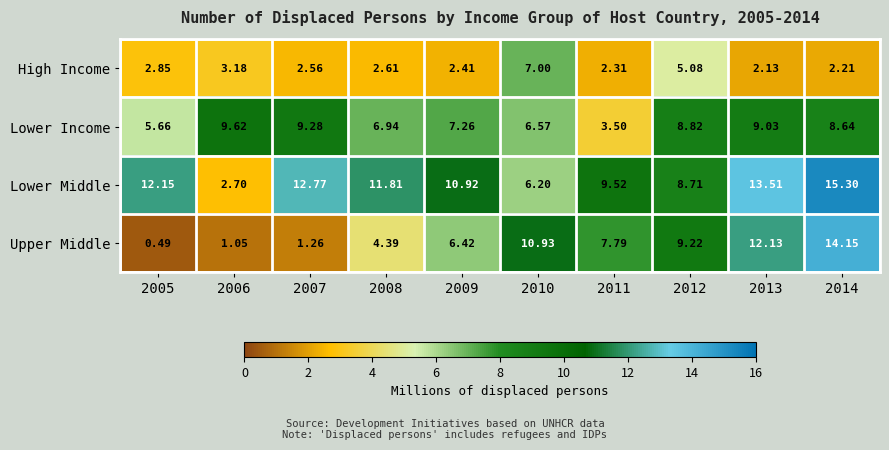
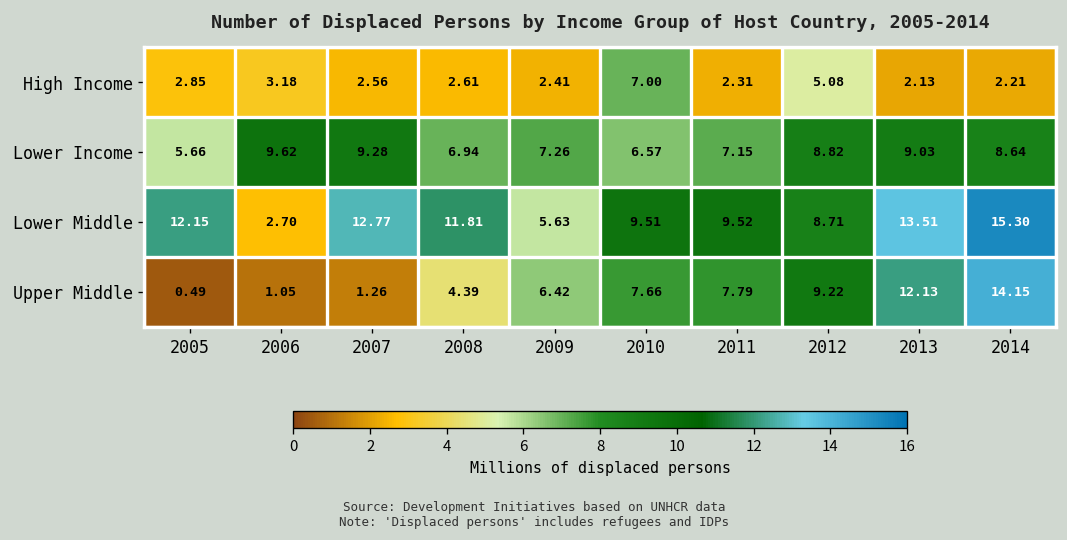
  {
    "High Income": {
      "2005": 2.85,
      "2006": 3.18,
      "2007": 2.56,
      "2008": 2.61,
      "2009": 2.41,
      "2010": 7.00,
      "2011": 2.31,
      "2012": 5.08,
      "2013": 2.13,
      "2014": 2.21
    },
    "Lower Income": {
      "2005": 5.66,
      "2006": 9.62,
      "2007": 9.28,
      "2008": 6.94,
      "2009": 7.26,
      "2010": 6.57,
-     "2011": 3.50,
+     "2011": 7.15,
      "2012": 8.82,
      "2013": 9.03,
      "2014": 8.64
    },
    "Lower Middle": {
      "2005": 12.15,
      "2006": 2.70,
      "2007": 12.77,
      "2008": 11.81,
-     "2009": 10.92,
-     "2010": 6.20,
+     "2009": 5.63,
+     "2010": 9.51,
      "2011": 9.52,
      "2012": 8.71,
      "2013": 13.51,
      "2014": 15.30
    },
    "Upper Middle": {
      "2005": 0.49,
      "2006": 1.05,
      "2007": 1.26,
      "2008": 4.39,
      "2009": 6.42,
-     "2010": 10.93,
+     "2010": 7.66,
      "2011": 7.79,
      "2012": 9.22,
      "2013": 12.13,
      "2014": 14.15
    }
  }
